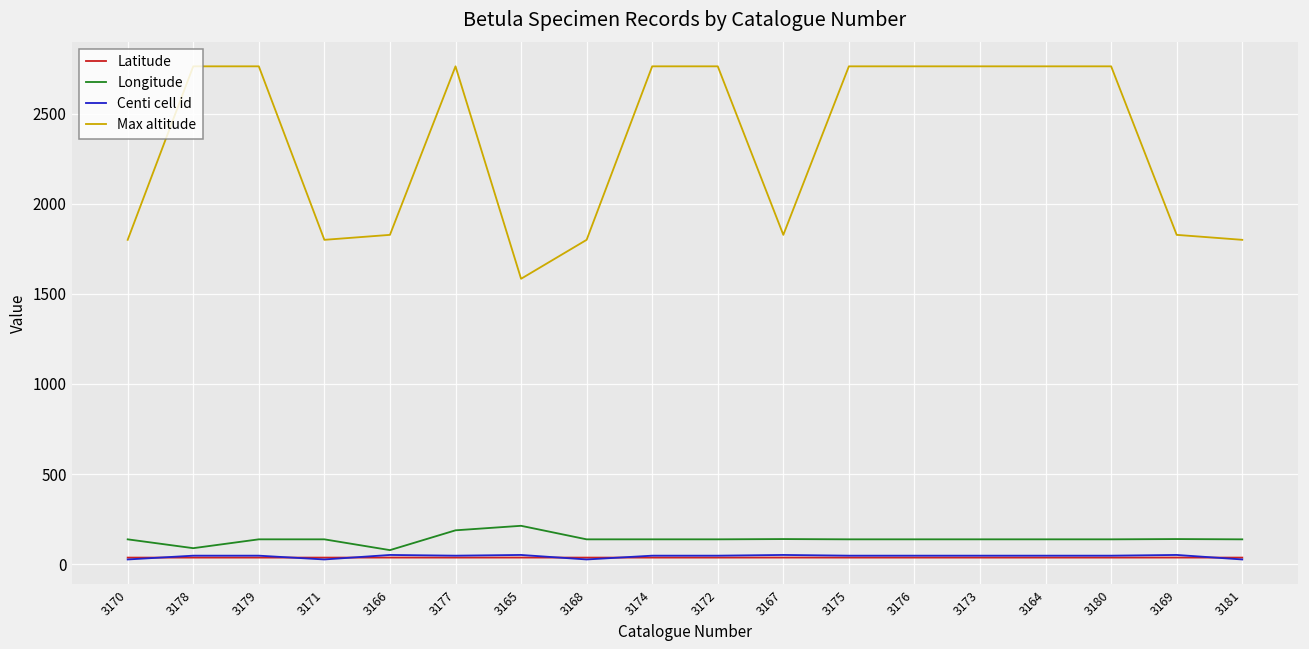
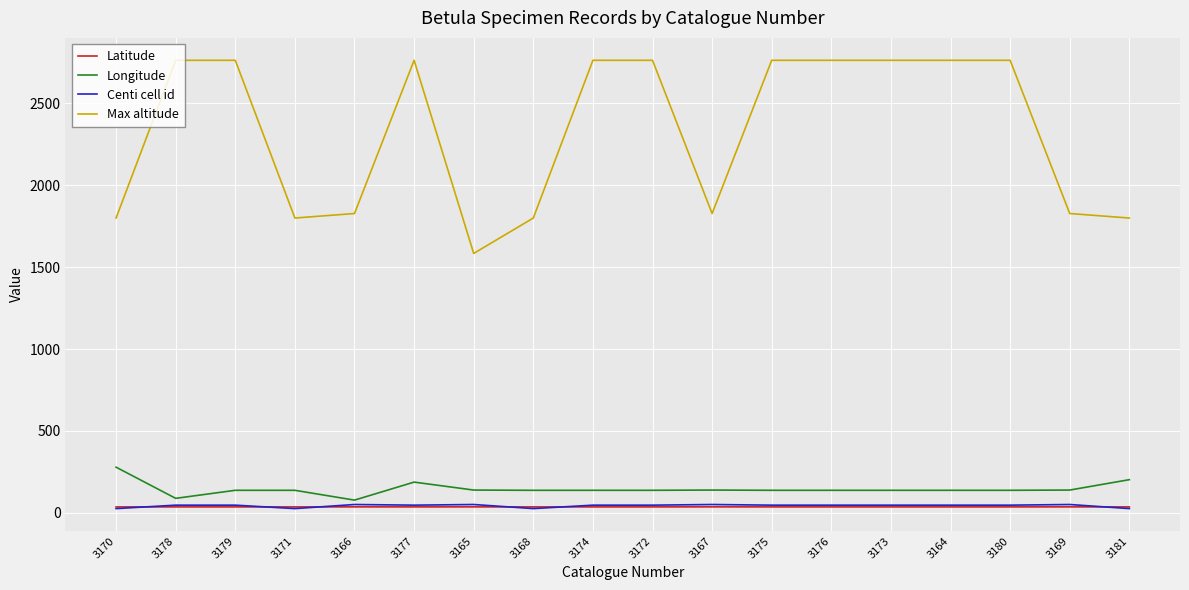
  {
    "Longitude": {
-     "3170": 140,
+     "3170": 280,
      "3178": 90,
      "3179": 140,
      "3171": 140,
      "3166": 80,
      "3177": 190,
-     "3165": 210,
+     "3165": 140,
      "3168": 140,
      "3174": 140,
      "3172": 140,
      "3167": 140,
      "3175": 140,
      "3176": 140,
      "3173": 140,
      "3164": 140,
      "3180": 140,
      "3169": 140,
-     "3181": 140
+     "3181": 200
    },
    "Max altitude": {
      "3170": 1800,
      "3179": 2760,
      "3171": 1800,
      "3166": 1830,
      "3177": 2760,
      "3165": 1580,
      "3168": 1800,
      "3174": 2760,
      "3172": 2760,
      "3167": 1830,
      "3175": 2760,
      "3176": 2760,
      "3173": 2760,
      "3164": 2760,
      "3180": 2760,
      "3169": 1830,
      "3181": 1800
    }
  }
